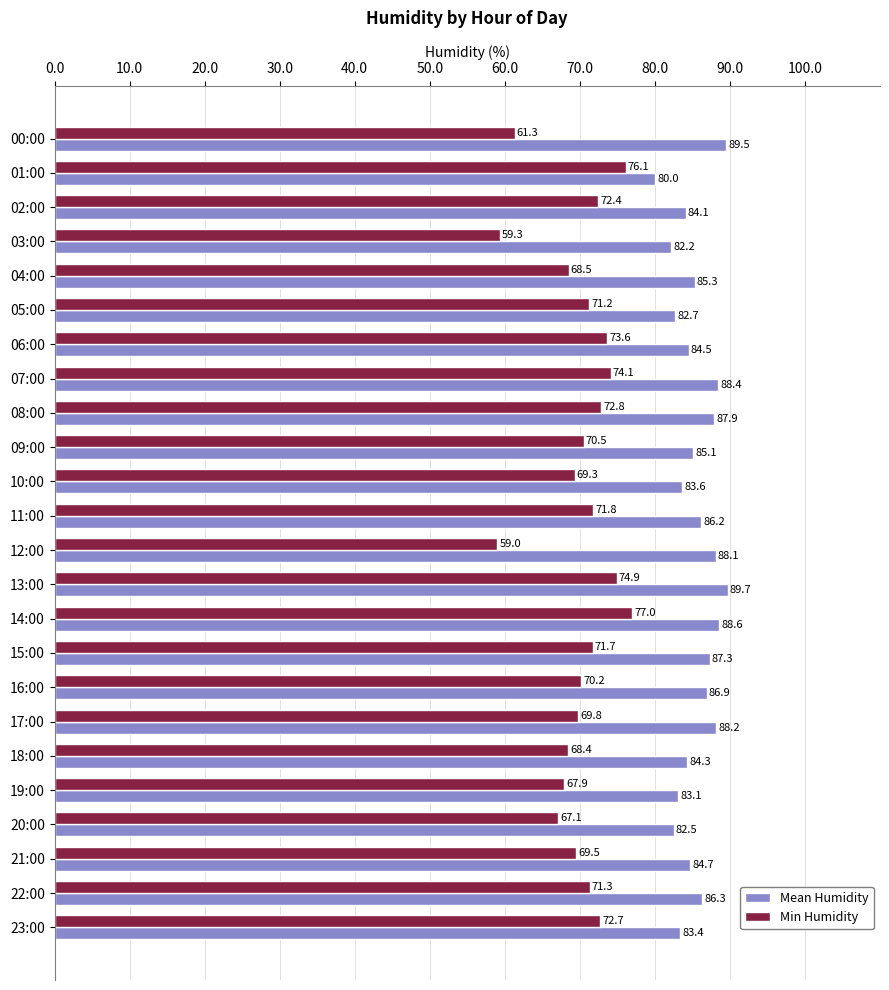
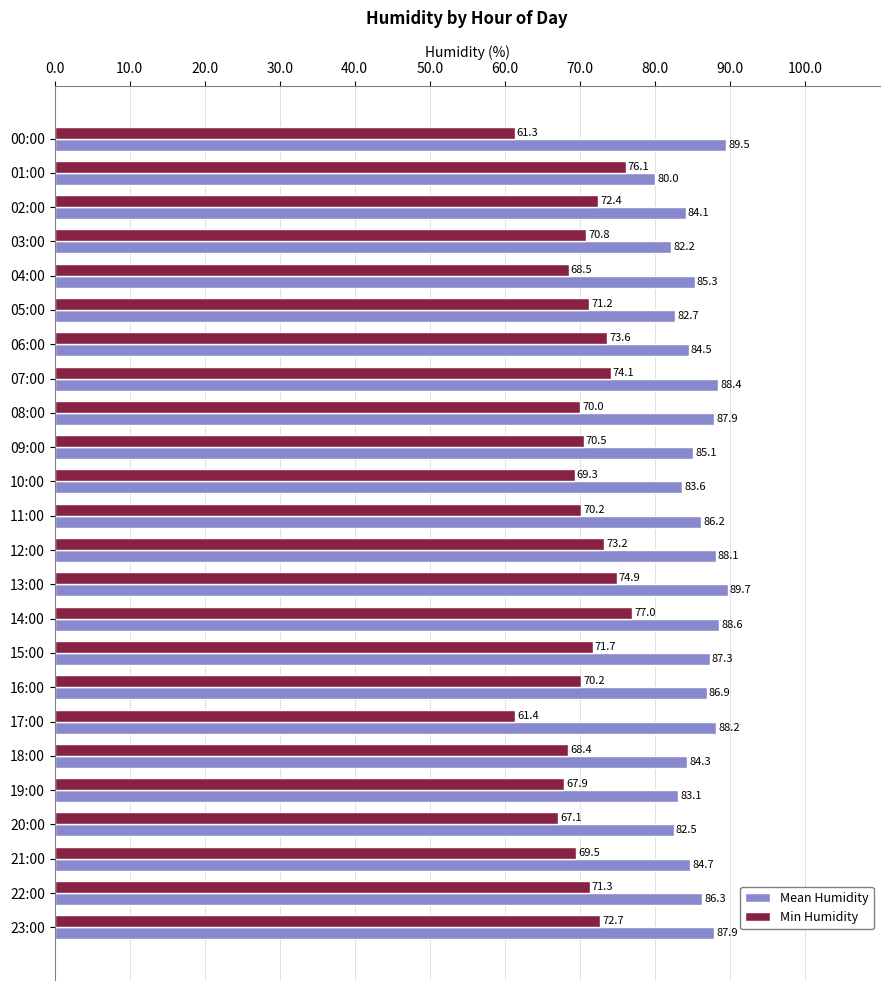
  {
    "Mean Humidity": {
      "00:00": 89.5,
      "01:00": 80.0,
      "02:00": 84.1,
      "03:00": 82.2,
      "04:00": 85.3,
      "05:00": 82.7,
      "06:00": 84.5,
      "07:00": 88.4,
      "08:00": 87.9,
      "09:00": 85.1,
      "10:00": 83.6,
      "11:00": 86.2,
      "12:00": 88.1,
      "13:00": 89.7,
      "14:00": 88.6,
      "15:00": 87.3,
      "16:00": 86.9,
      "17:00": 88.2,
      "18:00": 84.3,
      "19:00": 83.1,
      "20:00": 82.5,
      "21:00": 84.7,
      "22:00": 86.3,
-     "23:00": 83.4
+     "23:00": 87.9
    },
    "Min Humidity": {
      "00:00": 61.3,
      "01:00": 76.1,
      "02:00": 72.4,
-     "03:00": 59.3,
+     "03:00": 70.8,
      "04:00": 68.5,
      "05:00": 71.2,
      "06:00": 73.6,
      "07:00": 74.1,
-     "08:00": 72.8,
+     "08:00": 70.0,
      "09:00": 70.5,
      "10:00": 69.3,
-     "11:00": 71.8,
-     "12:00": 59.0,
+     "11:00": 70.2,
+     "12:00": 73.2,
      "13:00": 74.9,
      "14:00": 77.0,
      "15:00": 71.7,
      "16:00": 70.2,
-     "17:00": 69.8,
+     "17:00": 61.4,
      "18:00": 68.4,
      "19:00": 67.9,
      "20:00": 67.1,
      "21:00": 69.5,
      "22:00": 71.3,
      "23:00": 72.7
    }
  }
